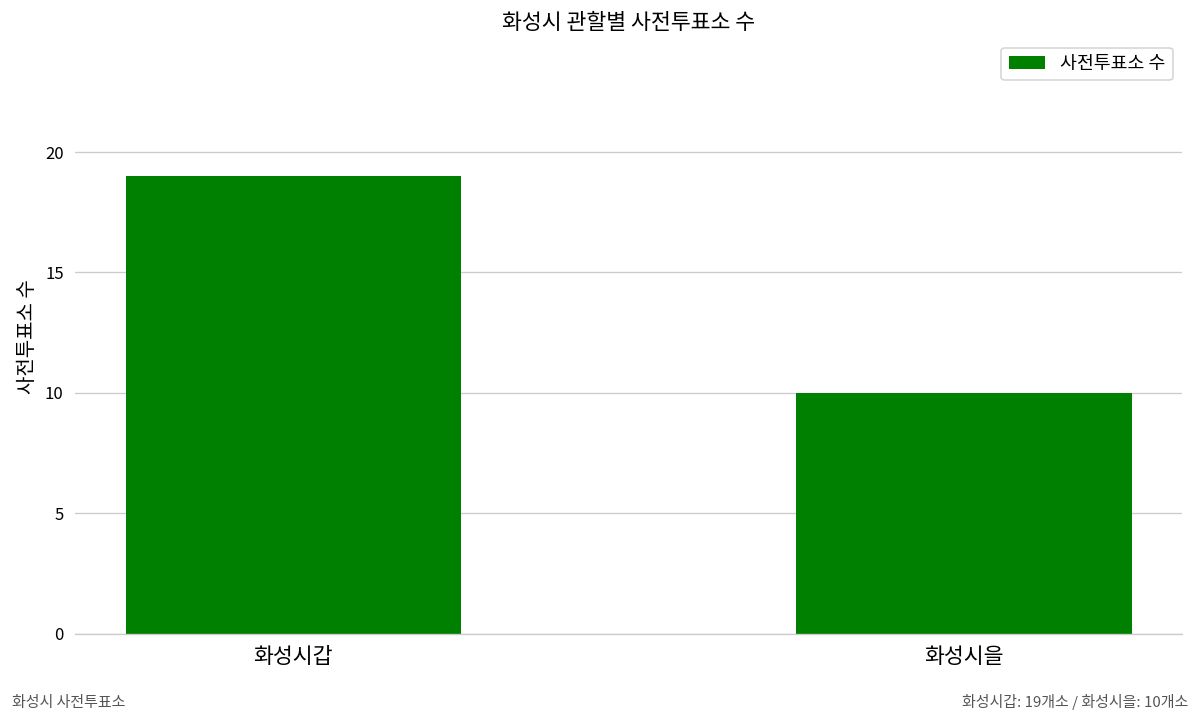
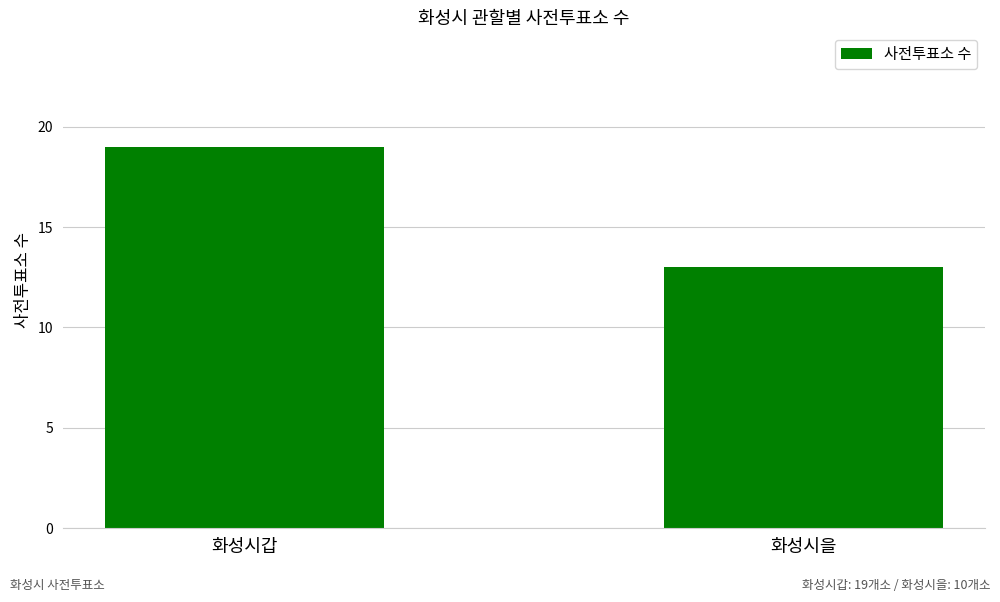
  {
    "화성시갑": 19,
-   "화성시을": 10
+   "화성시을": 13
  }
